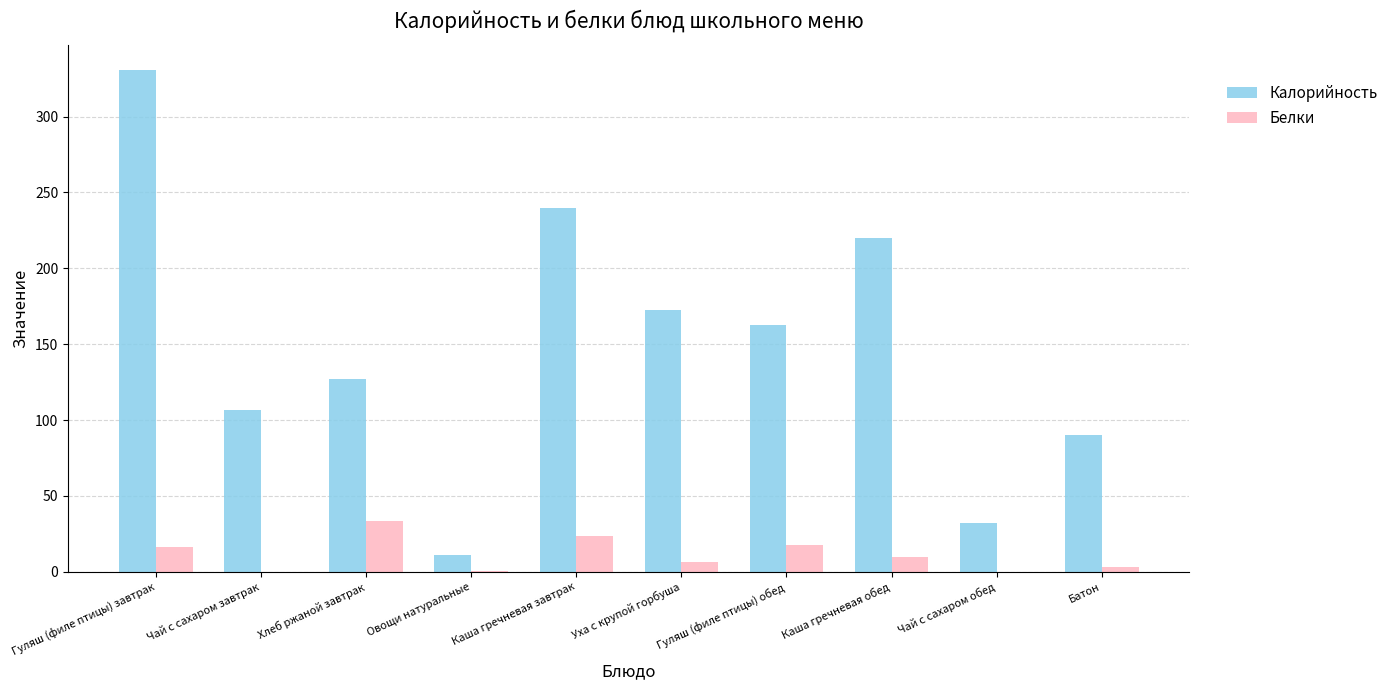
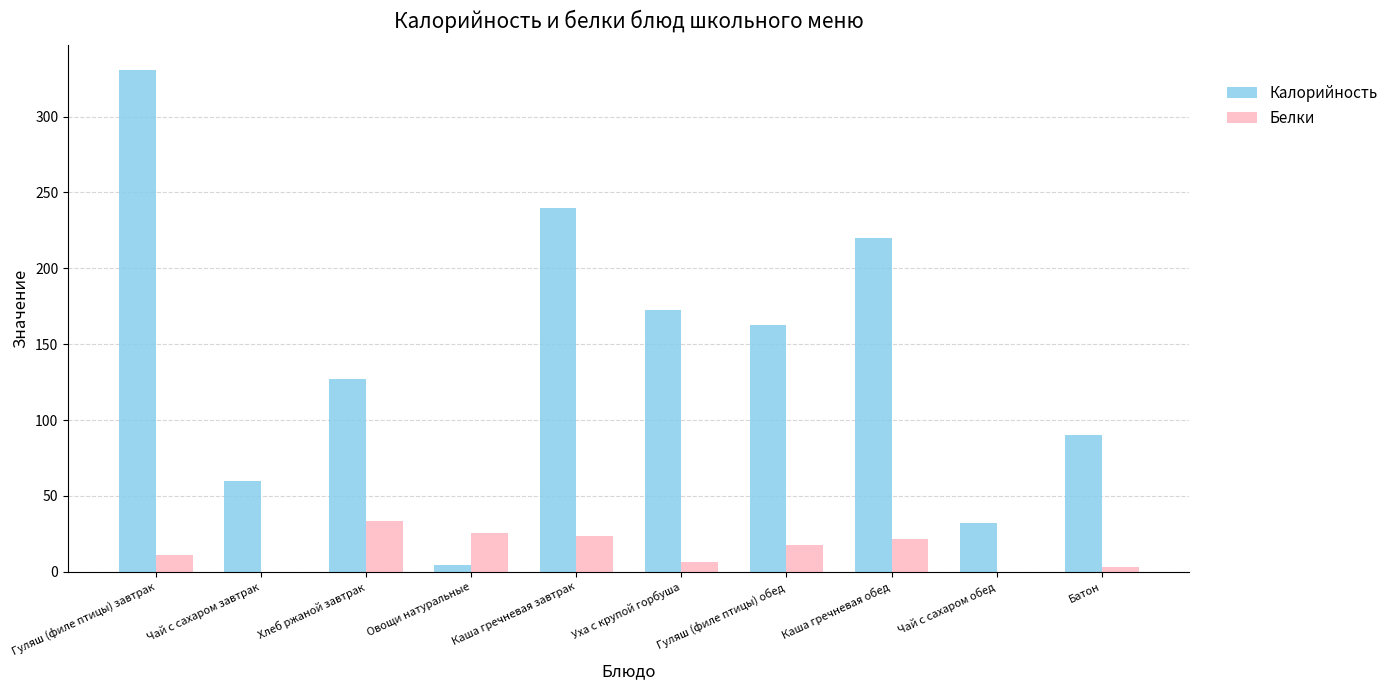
  {
    "Калорийность": {
      "Гуляш (филе птицы) завтрак": 331,
-     "Чай с сахаром завтрак": 106,
+     "Чай с сахаром завтрак": 60,
      "Хлеб ржаной завтрак": 127,
-     "Овощи натуральные": 11,
+     "Овощи натуральные": 4,
      "Каша гречневая завтрак": 239,
      "Уха с крупой горбуша": 172,
      "Гуляш (филе птицы) обед": 163,
      "Каша гречневая обед": 220,
      "Чай с сахаром обед": 32,
      "Батон": 90
    },
    "Белки": {
-     "Гуляш (филе птицы) завтрак": 17,
+     "Гуляш (филе птицы) завтрак": 11,
      "Хлеб ржаной завтрак": 33,
-     "Овощи натуральные": 1,
+     "Овощи натуральные": 26,
      "Каша гречневая завтрак": 24,
      "Уха с крупой горбуша": 7,
      "Гуляш (филе птицы) обед": 17,
-     "Каша гречневая обед": 10,
+     "Каша гречневая обед": 22,
      "Батон": 3
    }
  }
